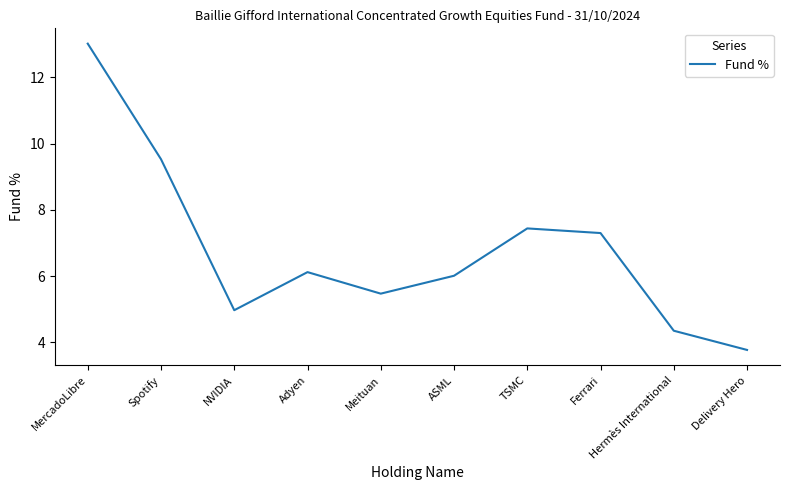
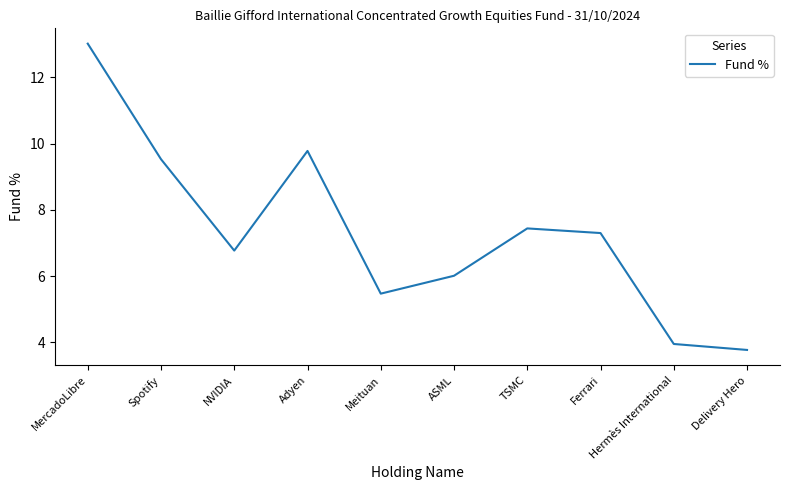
  {
    "MercadoLibre": 13.0,
    "Spotify": 9.5,
-   "NVIDIA": 5.0,
-   "Adyen": 6.1,
+   "NVIDIA": 6.8,
+   "Adyen": 9.8,
    "Meituan": 5.5,
    "ASML": 6.0,
    "TSMC": 7.4,
    "Ferrari": 7.3,
-   "Hermès International": 4.4,
+   "Hermès International": 4.0,
    "Delivery Hero": 3.8
  }
